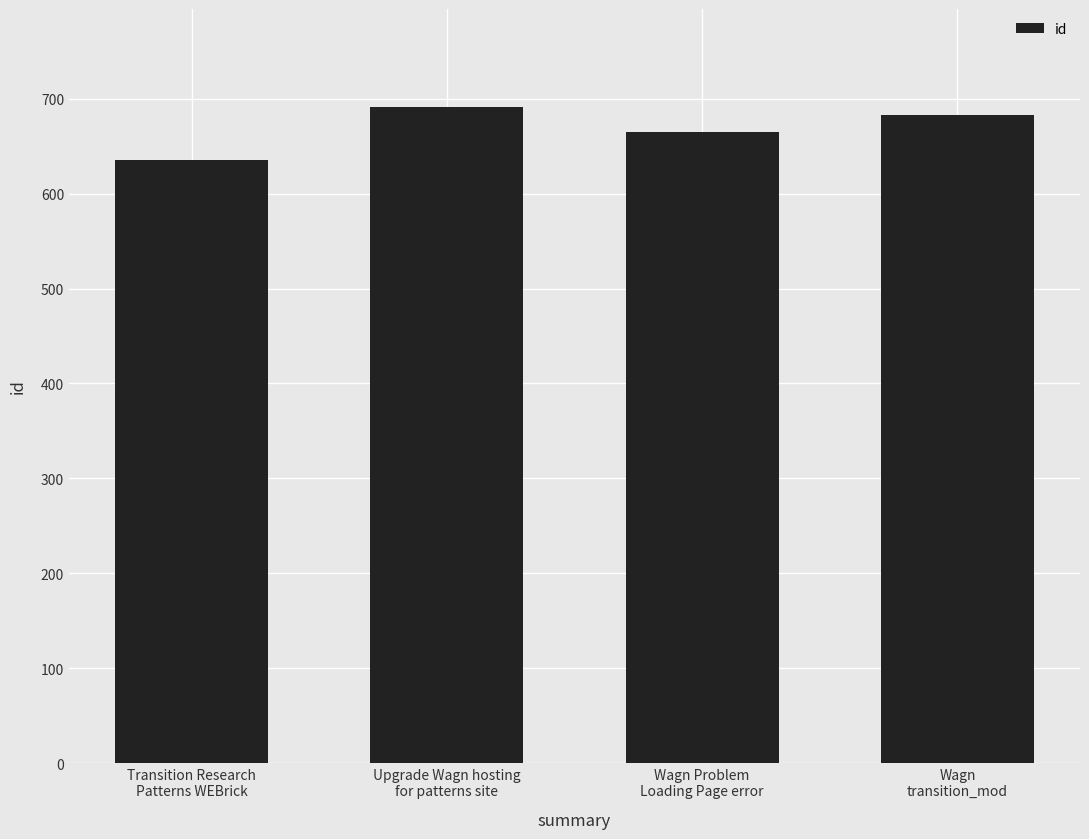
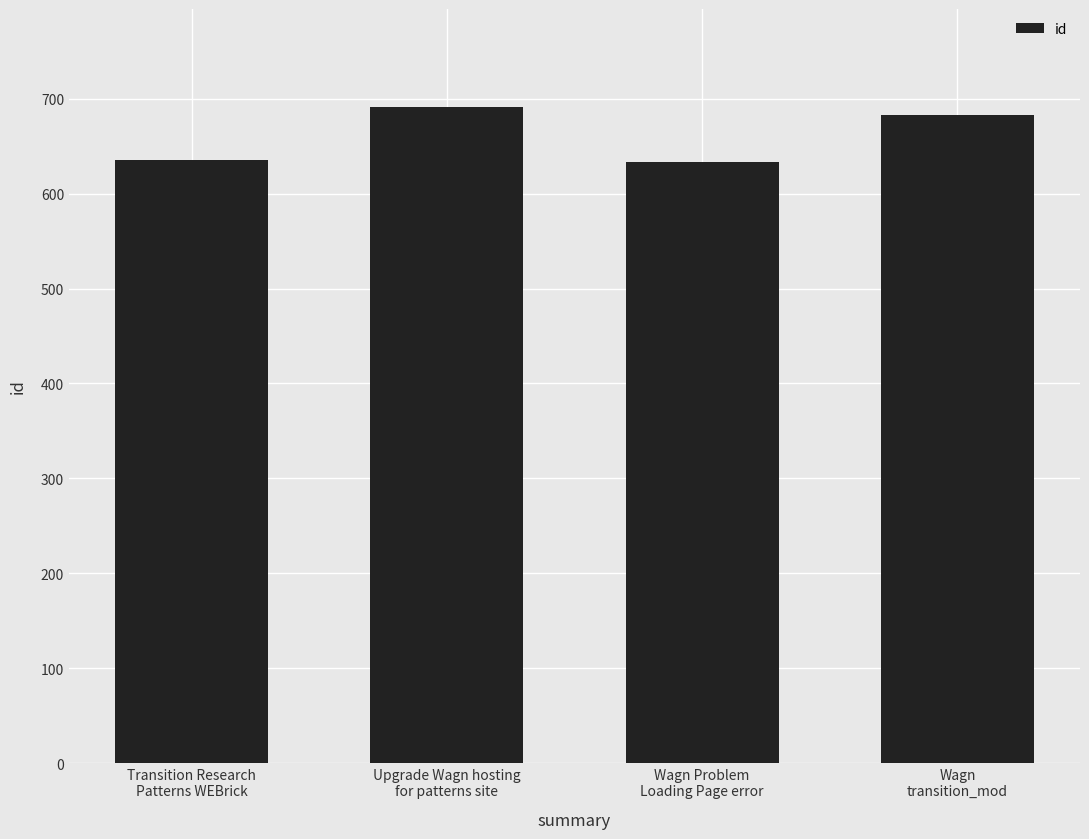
  {
    "Transition Research Patterns WEBrick": 640,
    "Upgrade Wagn hosting for patterns site": 690,
-   "Wagn Problem Loading Page error": 670,
+   "Wagn Problem Loading Page error": 630,
    "Wagn transition_mod": 680
  }
